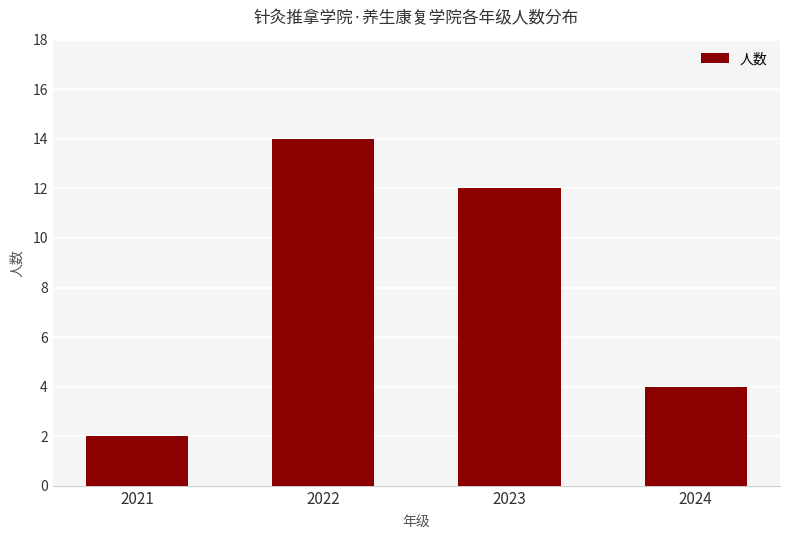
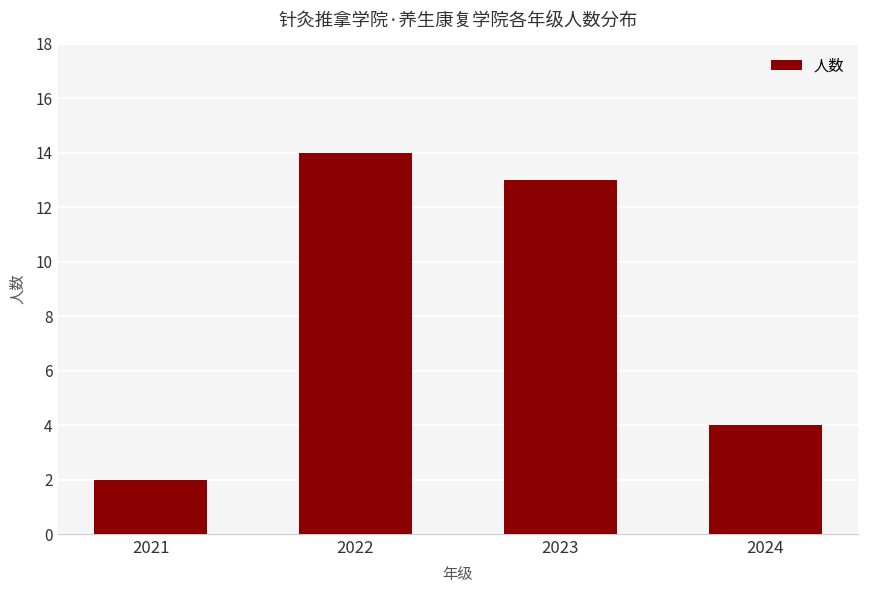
  {
    "2021": 2,
    "2022": 14,
-   "2023": 12,
+   "2023": 13,
    "2024": 4
  }
